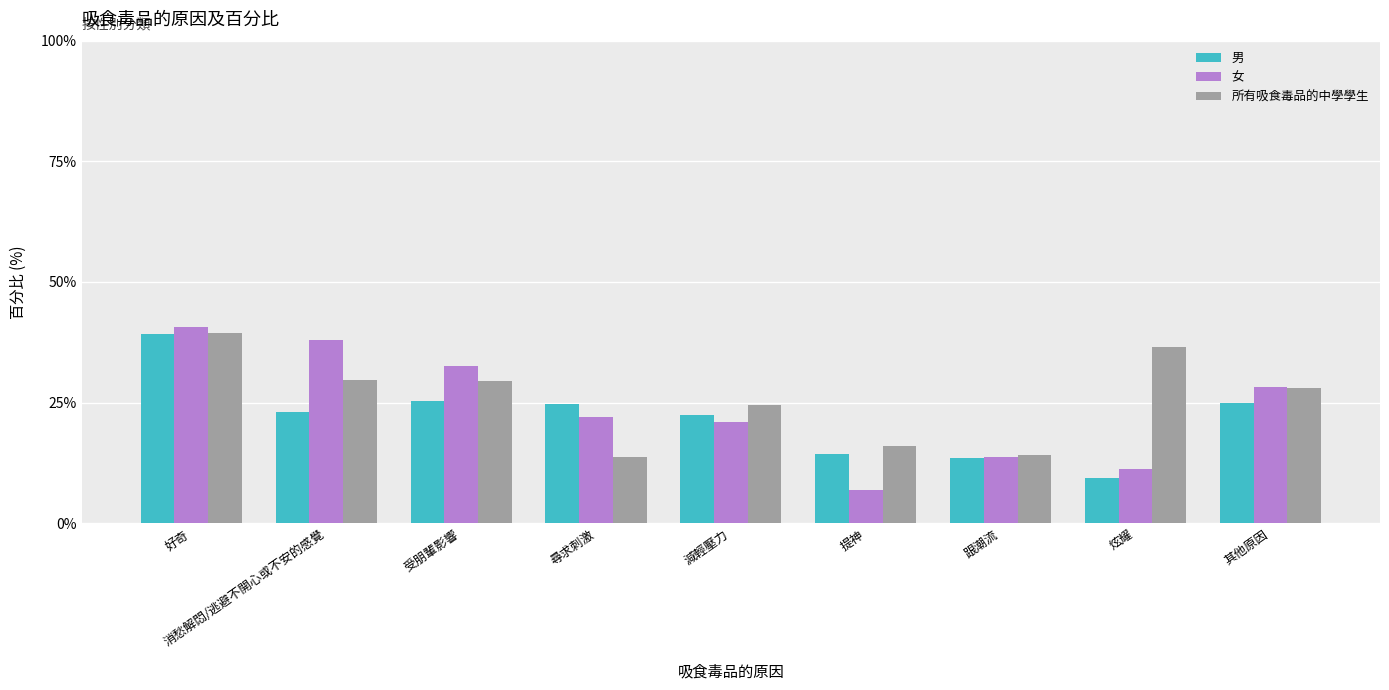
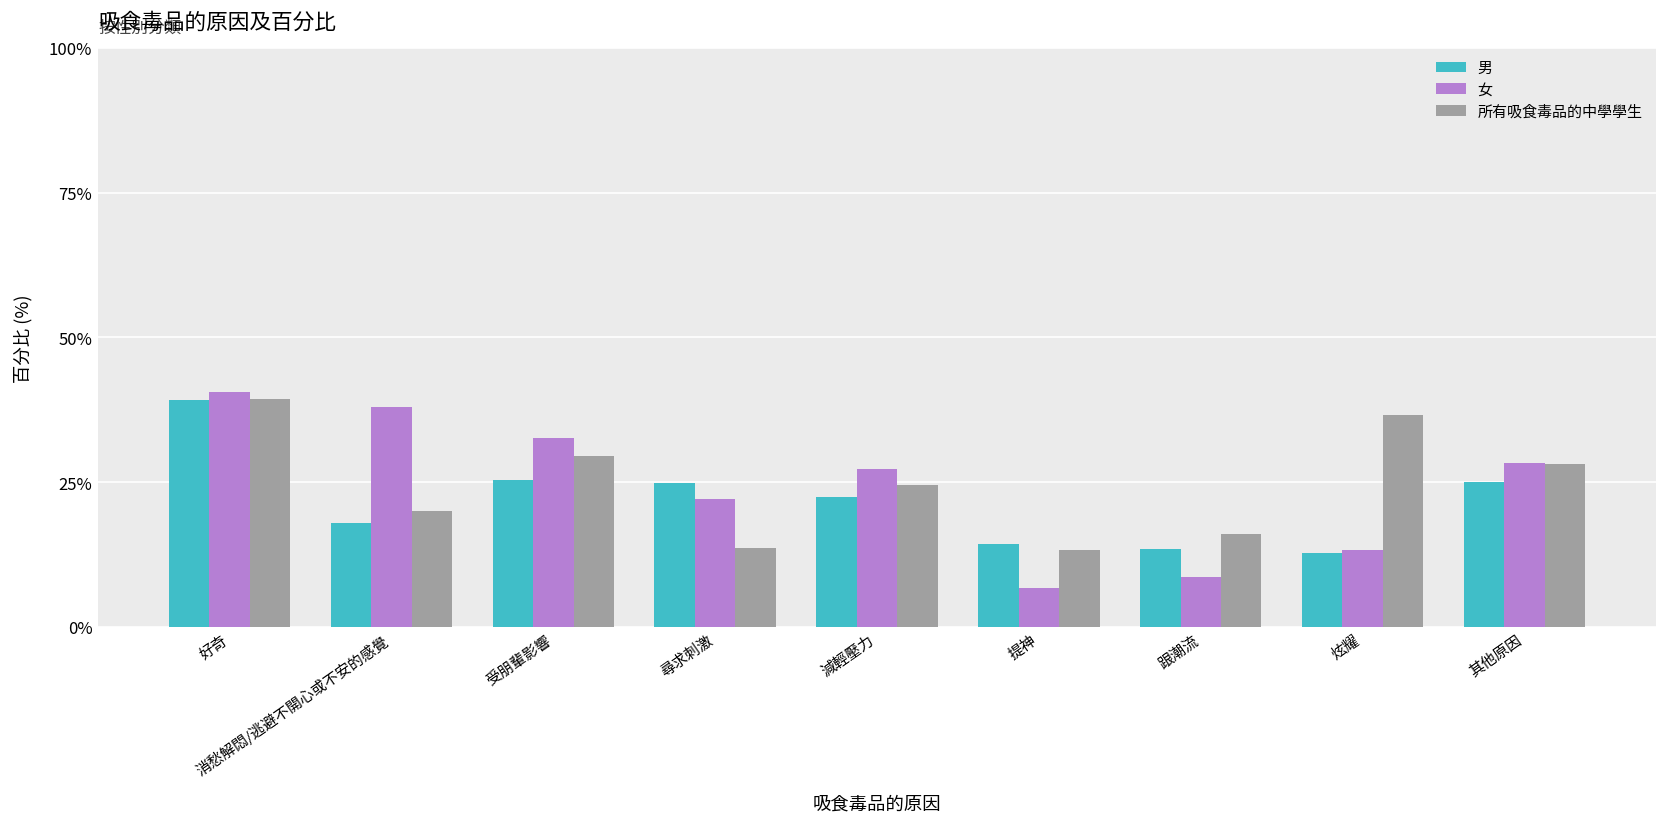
  {
    "男": {
      "好奇": "39%",
-     "消愁解悶/逃避不開心或不安的感覺": "23%",
+     "消愁解悶/逃避不開心或不安的感覺": "18%",
      "受朋輩影響": "25%",
      "尋求刺激": "25%",
      "減輕壓力": "22%",
      "提神": "14%",
      "跟潮流": "14%",
-     "炫耀": "9%",
+     "炫耀": "13%",
      "其他原因": "25%"
    },
    "女": {
      "好奇": "41%",
      "消愁解悶/逃避不開心或不安的感覺": "38%",
      "受朋輩影響": "33%",
      "尋求刺激": "22%",
-     "減輕壓力": "21%",
+     "減輕壓力": "27%",
      "提神": "7%",
-     "跟潮流": "14%",
-     "炫耀": "11%",
+     "跟潮流": "9%",
+     "炫耀": "13%",
      "其他原因": "28%"
    },
    "所有吸食毒品的中學學生": {
      "好奇": "39%",
-     "消愁解悶/逃避不開心或不安的感覺": "30%",
+     "消愁解悶/逃避不開心或不安的感覺": "20%",
      "受朋輩影響": "30%",
      "尋求刺激": "14%",
      "減輕壓力": "25%",
-     "提神": "16%",
-     "跟潮流": "14%",
+     "提神": "13%",
+     "跟潮流": "16%",
      "炫耀": "37%",
      "其他原因": "28%"
    }
  }
